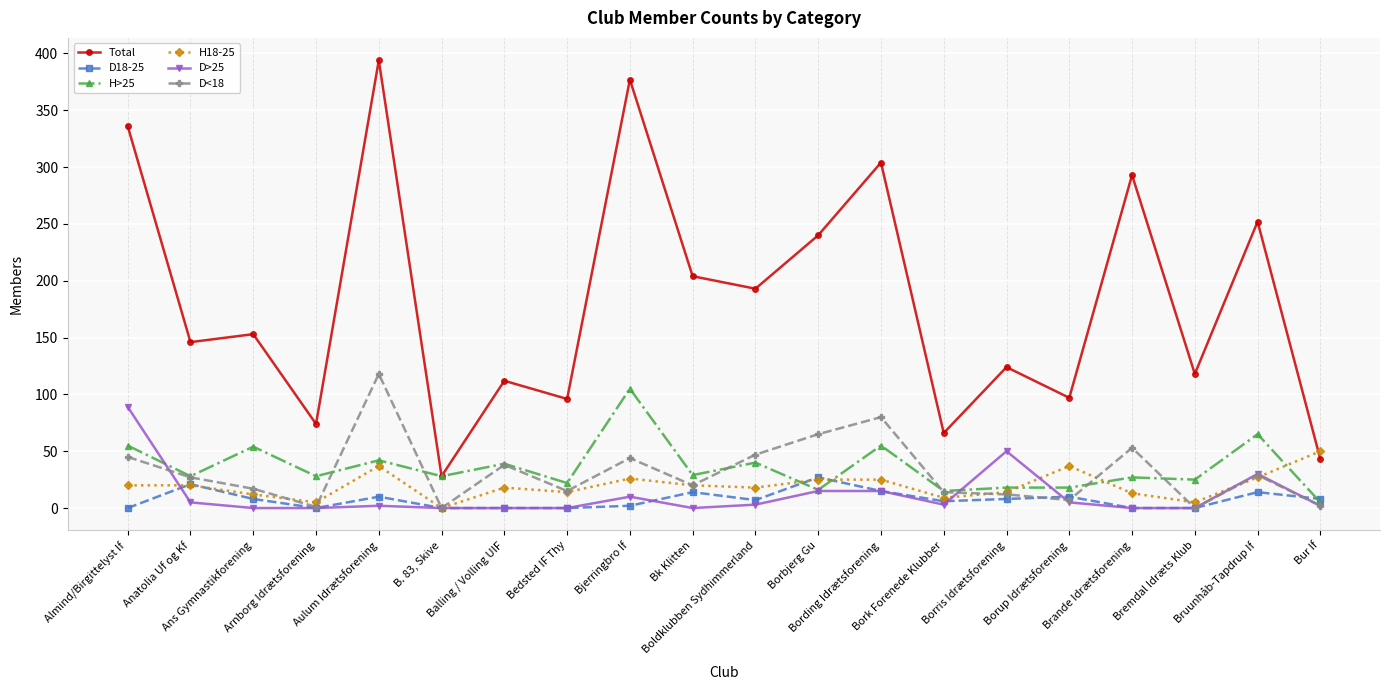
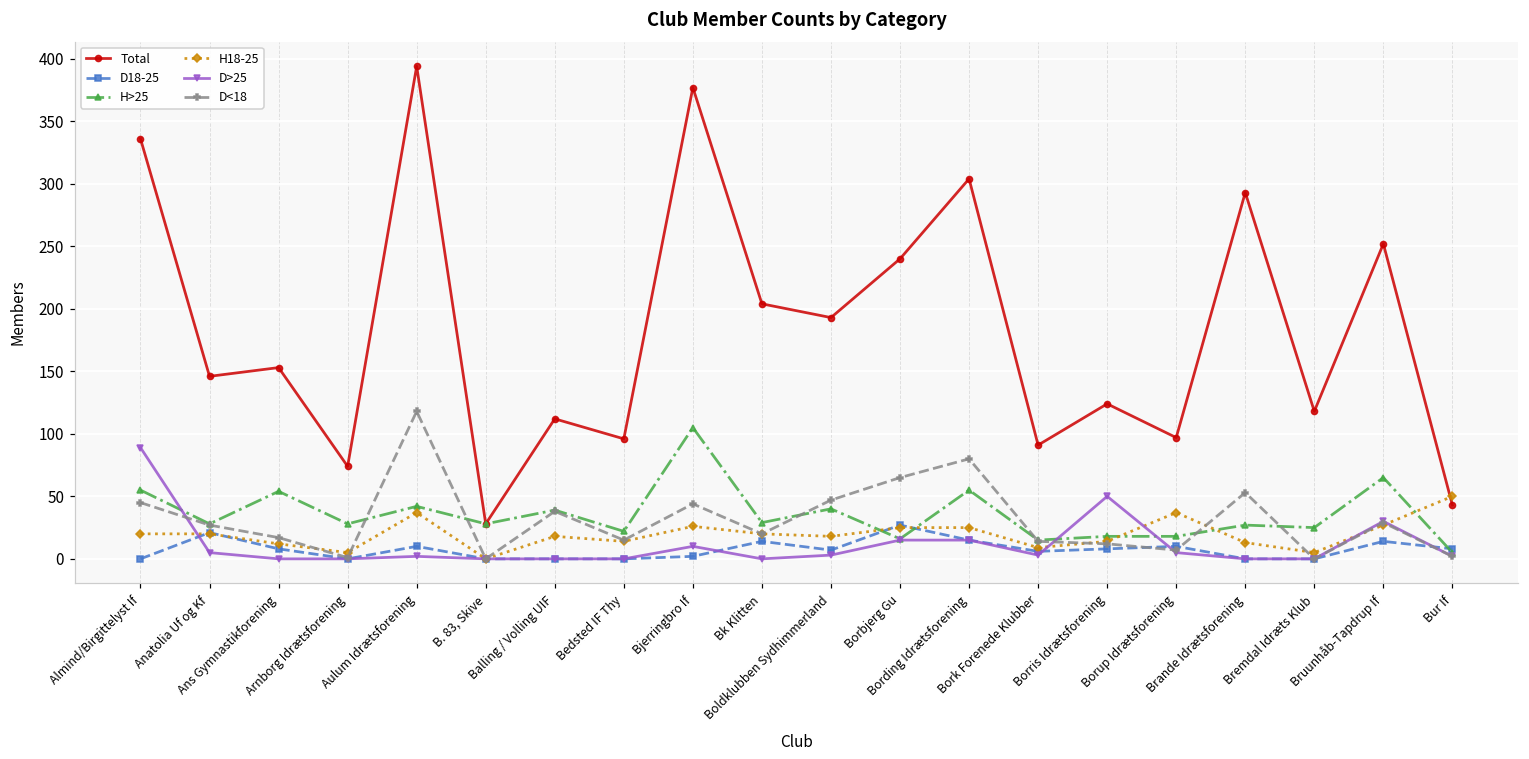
  {
    "Total": {
      "Almind/Birgittelyst If": 336,
      "Anatolia Uf og Kf": 146,
      "Ans Gymnastikforening": 153,
      "Arnborg Idrætsforening": 74,
      "Aulum Idrætsforening": 394,
      "Balling / Volling UIF": 112,
      "Bedsted IF Thy": 96,
      "Bjerringbro If": 377,
      "Bk Klitten": 204,
      "Boldklubben Sydhimmerland": 193,
      "Borbjerg Gu": 240,
      "Bording Idrætsforening": 304,
-     "Bork Forenede Klubber": 66,
+     "Bork Forenede Klubber": 91,
      "Borris Idrætsforening": 124,
      "Borup Idrætsforening": 97,
      "Brande Idrætsforening": 293,
      "Bremdal Idræts Klub": 118,
      "Bruunhåb-Tapdrup If": 252,
      "Bur If": 43
    },
    "D18-25": {
      "Almind/Birgittelyst If": 0,
      "Ans Gymnastikforening": 8,
      "Aulum Idrætsforening": 10,
      "Bjerringbro If": 2,
      "Bk Klitten": 14,
      "Boldklubben Sydhimmerland": 7,
      "Bork Forenede Klubber": 6,
      "Borris Idrætsforening": 8,
      "Borup Idrætsforening": 10,
      "Bruunhåb-Tapdrup If": 14,
      "Bur If": 8
    },
    "H>25": {
      "Almind/Birgittelyst If": 55,
      "Ans Gymnastikforening": 54,
      "Arnborg Idrætsforening": 28,
      "Aulum Idrætsforening": 42,
      "Bedsted IF Thy": 22,
      "Bjerringbro If": 105,
      "Bk Klitten": 29,
      "Boldklubben Sydhimmerland": 40,
      "Bording Idrætsforening": 55,
      "Borris Idrætsforening": 18,
      "Borup Idrætsforening": 18,
      "Brande Idrætsforening": 27,
      "Bremdal Idræts Klub": 25,
      "Bruunhåb-Tapdrup If": 65,
      "Bur If": 5
    },
    "H18-25": {
      "Almind/Birgittelyst If": 20,
      "Ans Gymnastikforening": 12,
      "Arnborg Idrætsforening": 5,
      "Aulum Idrætsforening": 37,
      "Balling / Volling UIF": 18,
      "Bjerringbro If": 26,
      "Boldklubben Sydhimmerland": 18,
      "Bording Idrætsforening": 25,
      "Bork Forenede Klubber": 9,
      "Borup Idrætsforening": 37,
      "Brande Idrætsforening": 13,
      "Bremdal Idræts Klub": 5,
      "Bur If": 50
    },
    "D>25": {
      "Almind/Birgittelyst If": 89,
      "Anatolia Uf og Kf": 5,
      "Ans Gymnastikforening": 0,
      "Aulum Idrætsforening": 2,
      "Bjerringbro If": 10,
      "Bk Klitten": 0,
      "Boldklubben Sydhimmerland": 3,
      "Bork Forenede Klubber": 3,
      "Borris Idrætsforening": 50
    },
    "D<18": {
      "Almind/Birgittelyst If": 45,
      "Ans Gymnastikforening": 17,
      "Aulum Idrætsforening": 118,
      "Bjerringbro If": 44,
      "Boldklubben Sydhimmerland": 47,
      "Borbjerg Gu": 65,
      "Bording Idrætsforening": 80,
      "Brande Idrætsforening": 53
    }
  }
